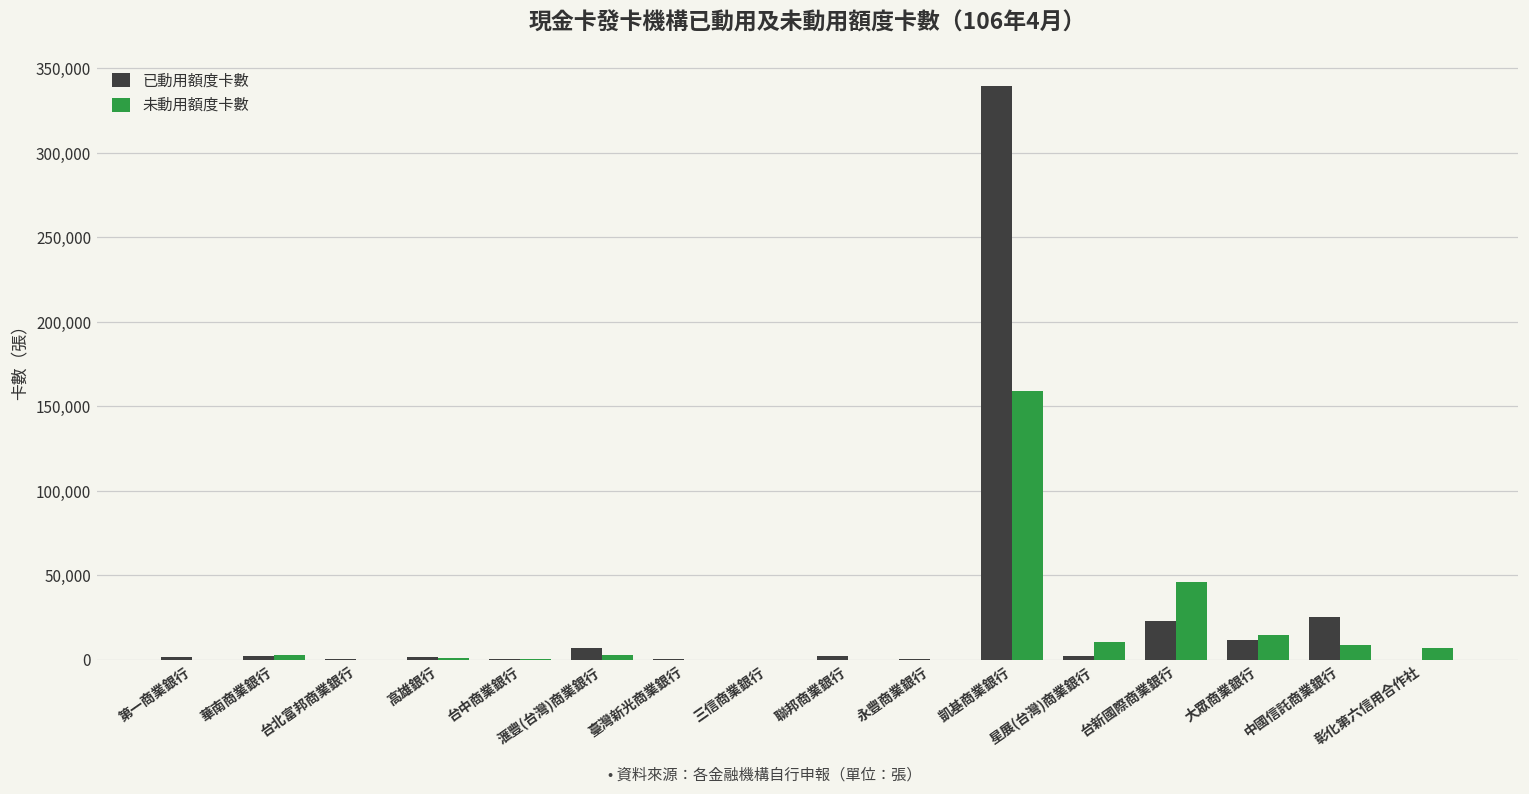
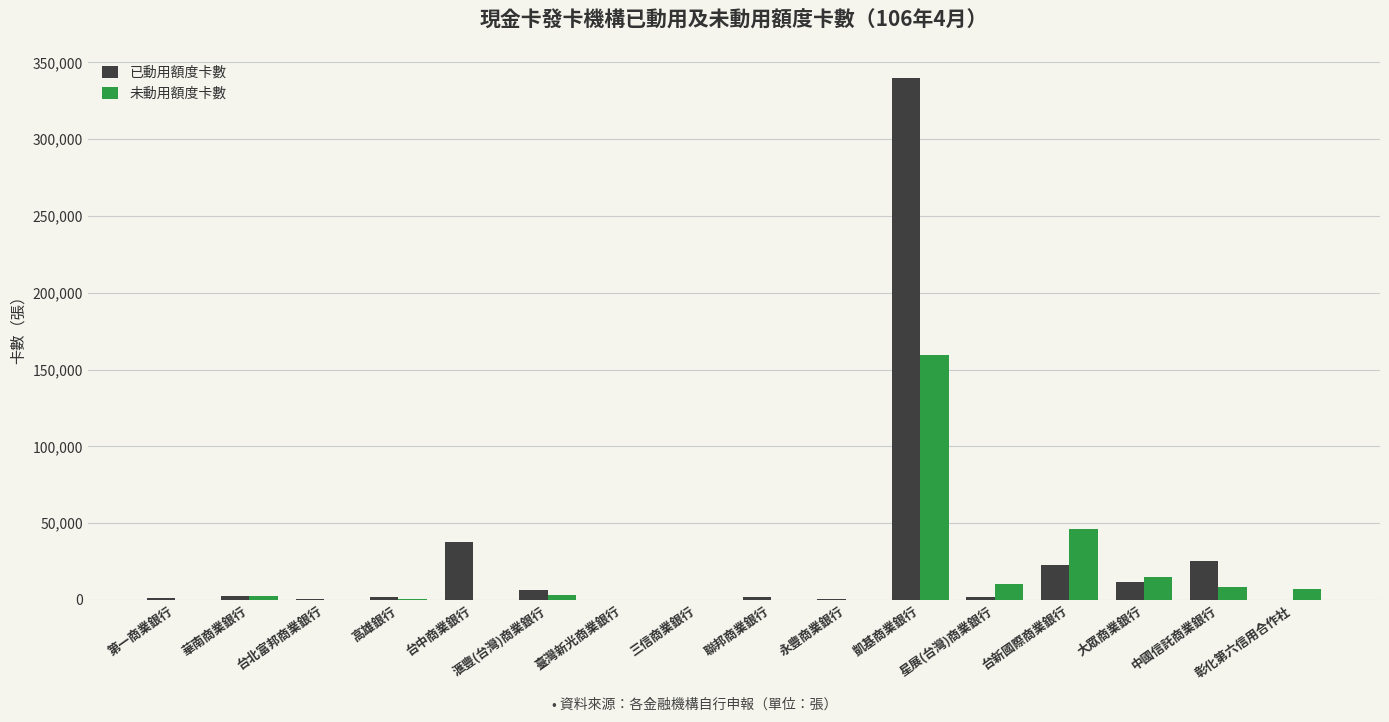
  {
    "已動用額度卡數": {
      "華南商業銀行": "2,000",
      "高雄銀行": "2,000",
-     "台中商業銀行": "0",
+     "台中商業銀行": "38,000",
      "滙豐(台灣)商業銀行": "7,000",
      "聯邦商業銀行": "2,000",
      "凱基商業銀行": "340,000",
      "星展(台灣)商業銀行": "2,000",
      "台新國際商業銀行": "23,000",
      "大眾商業銀行": "12,000",
      "中國信託商業銀行": "25,000"
    },
    "未動用額度卡數": {
      "第一商業銀行": "0",
      "華南商業銀行": "3,000",
      "台北富邦商業銀行": "0",
      "滙豐(台灣)商業銀行": "3,000",
      "臺灣新光商業銀行": "0",
      "聯邦商業銀行": "0",
      "凱基商業銀行": "159,000",
      "星展(台灣)商業銀行": "10,000",
      "台新國際商業銀行": "46,000",
      "大眾商業銀行": "15,000",
      "中國信託商業銀行": "9,000",
      "彰化第六信用合作社": "7,000"
    }
  }
